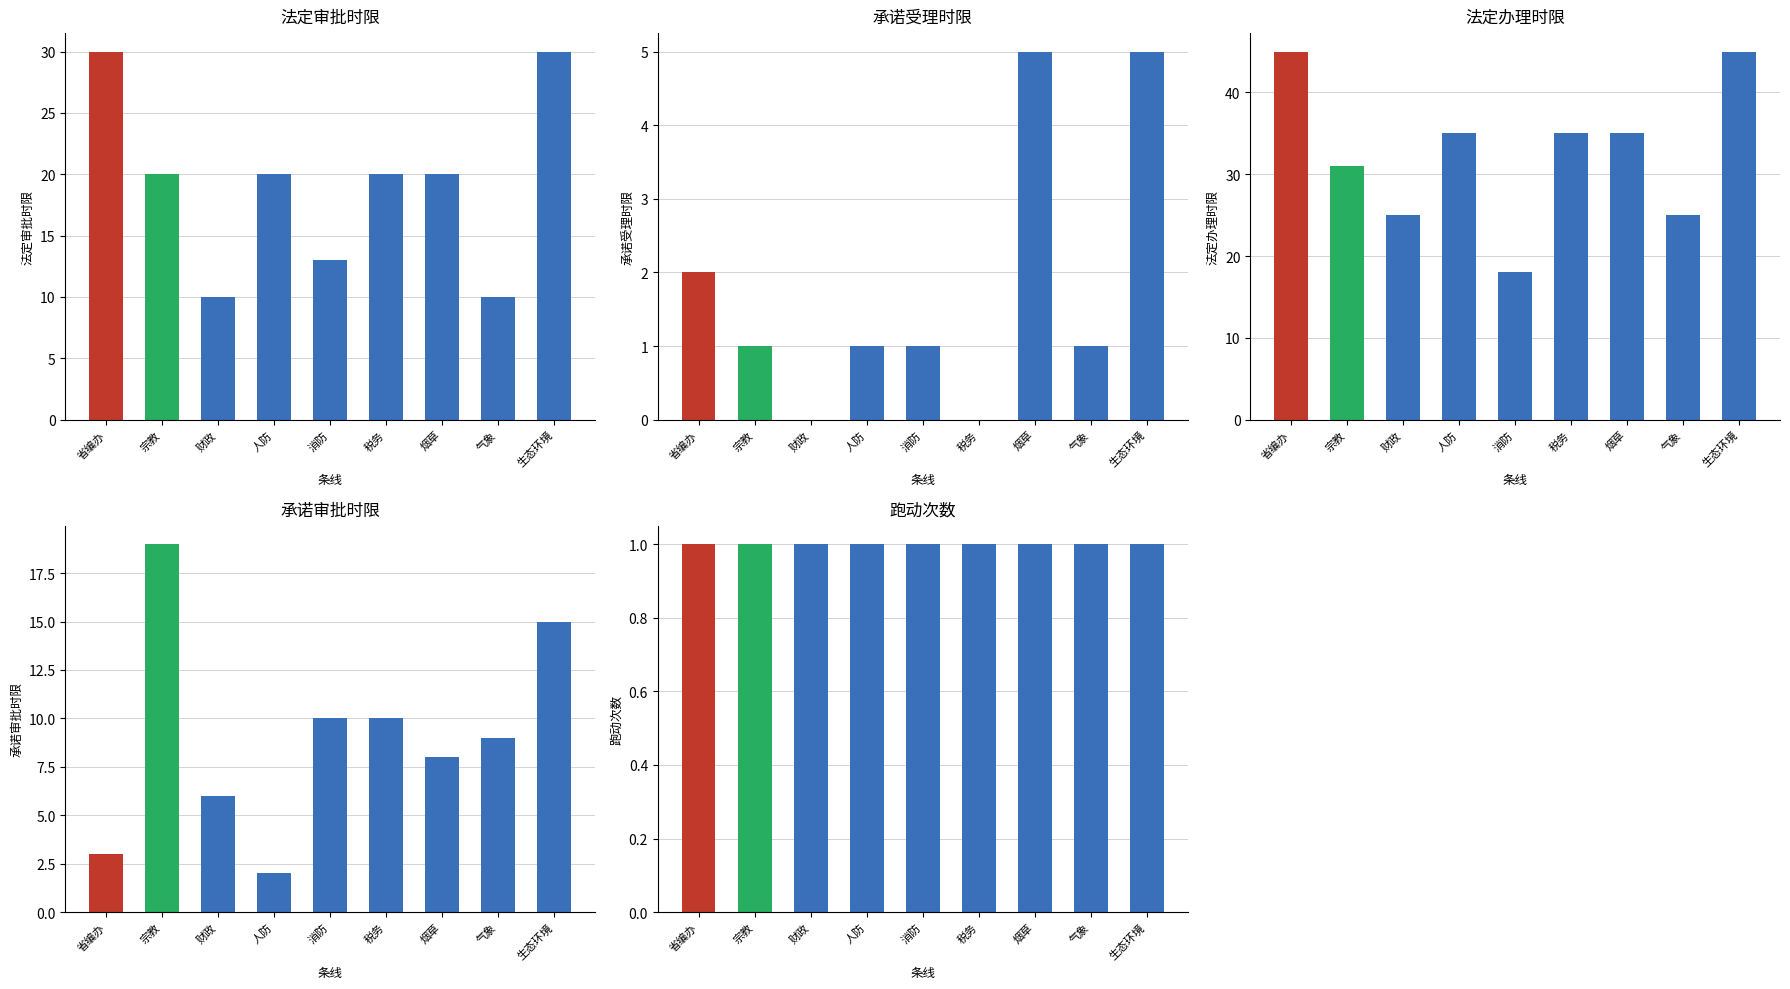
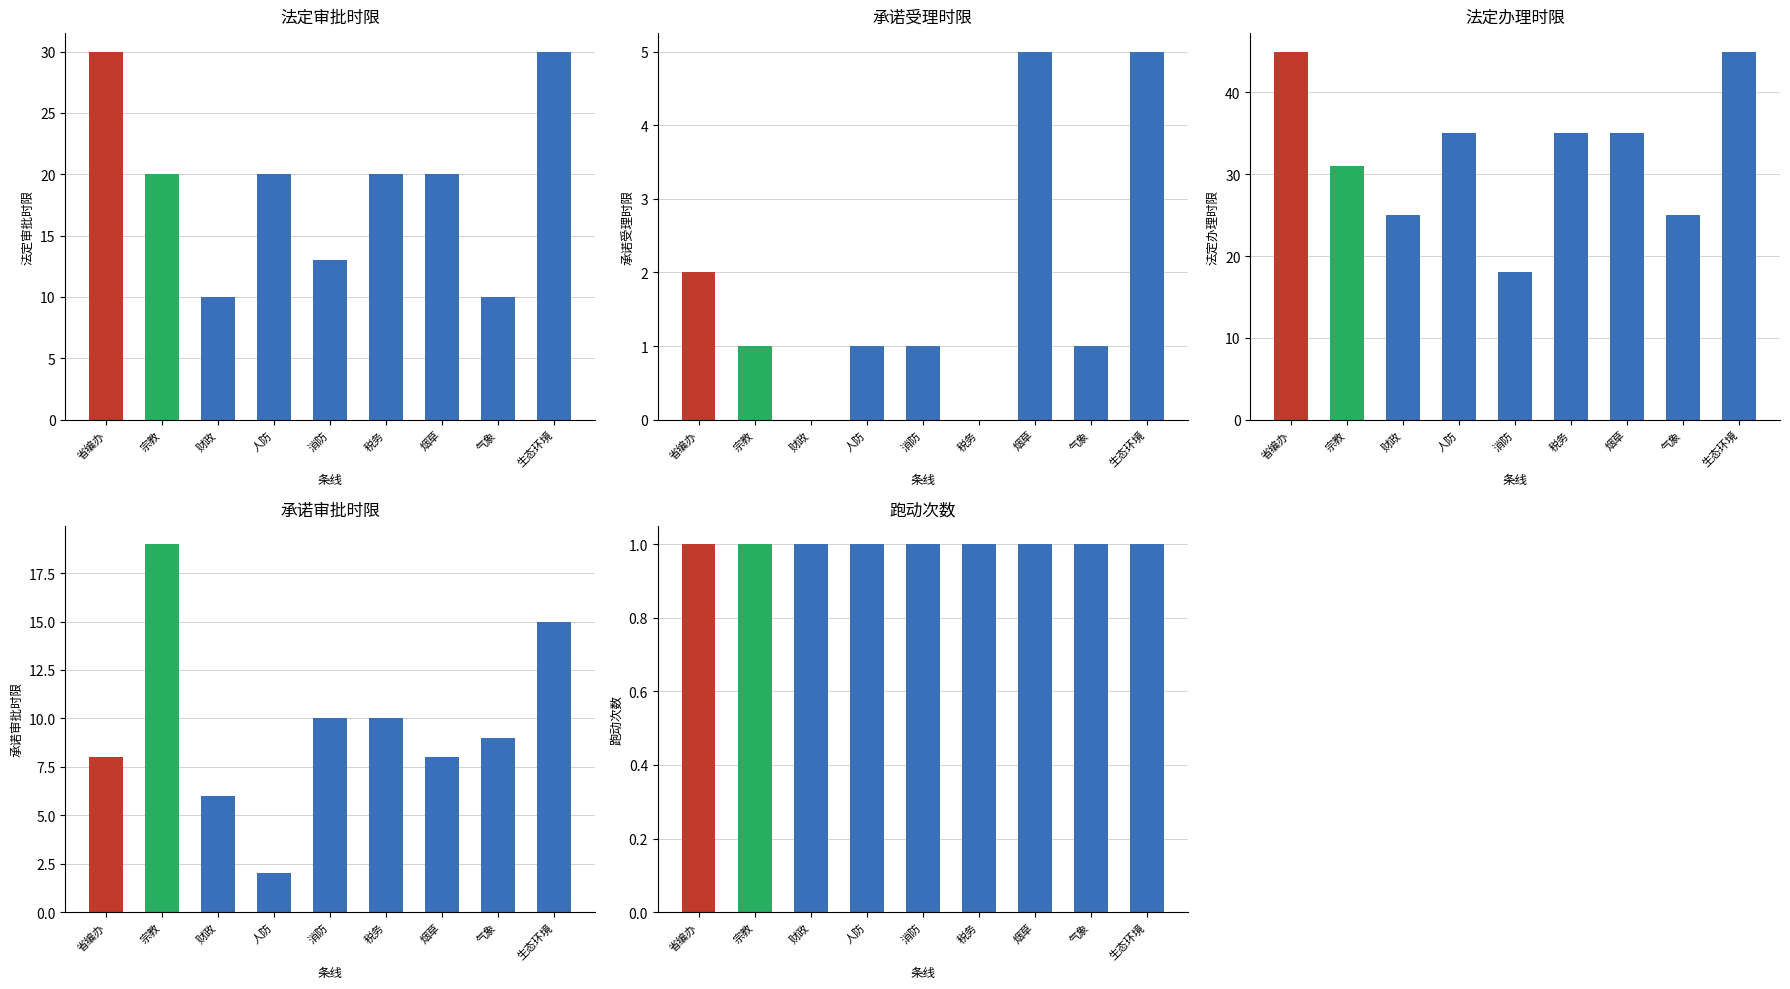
  {
    "法定审批时限": {
      "省编办": 30.0,
      "宗教": 20.0,
      "财政": 10.0,
      "人防": 20.0,
      "消防": 13.0,
      "税务": 20.0,
      "烟草": 20.0,
      "气象": 10.0,
      "生态环境": 30.0
    },
    "承诺受理时限": {
      "省编办": 2.0,
      "宗教": 1.0,
      "财政": 0.0,
      "人防": 1.0,
      "消防": 1.0,
      "税务": 0.0,
      "烟草": 5.0,
      "气象": 1.0,
      "生态环境": 5.0
    },
    "法定办理时限": {
      "省编办": 45,
      "宗教": 31,
      "财政": 25,
      "人防": 35,
      "消防": 18,
      "税务": 35,
      "烟草": 35,
      "气象": 25,
      "生态环境": 45
    },
    "承诺审批时限": {
-     "省编办": 3,
+     "省编办": 8,
      "宗教": 19,
      "财政": 6,
      "人防": 2,
      "消防": 10,
      "税务": 10,
      "烟草": 8,
      "气象": 9,
      "生态环境": 15
    },
    "跑动次数": {
      "省编办": 1.00,
      "宗教": 1.00,
      "财政": 1.00,
      "人防": 1.00,
      "消防": 1.00,
      "税务": 1.00,
      "烟草": 1.00,
      "气象": 1.00,
      "生态环境": 1.00
    }
  }
